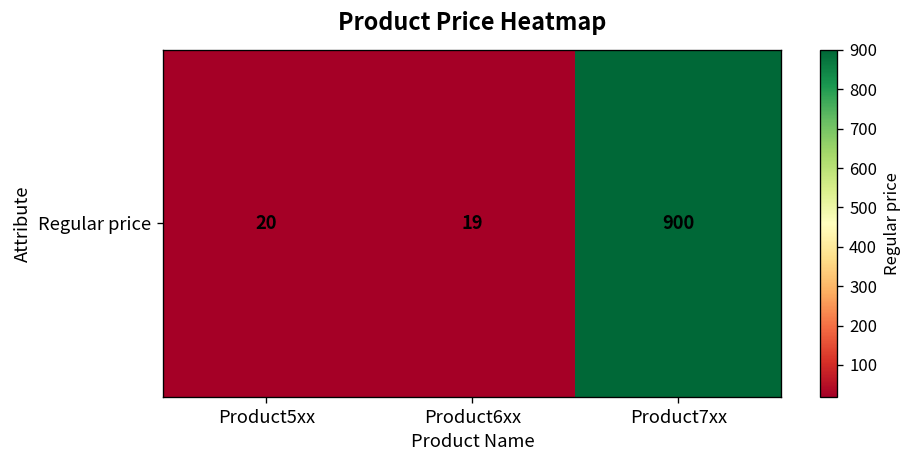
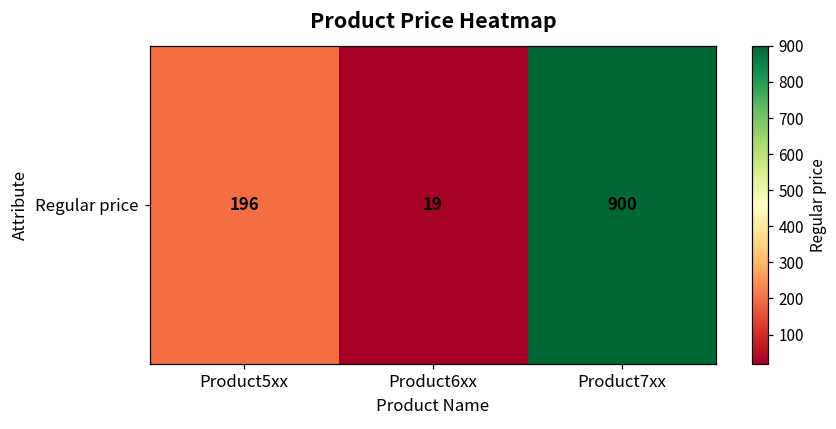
  {
    "Regular price": {
-     "Product5xx": 20,
+     "Product5xx": 196,
      "Product6xx": 19,
      "Product7xx": 900
    }
  }
